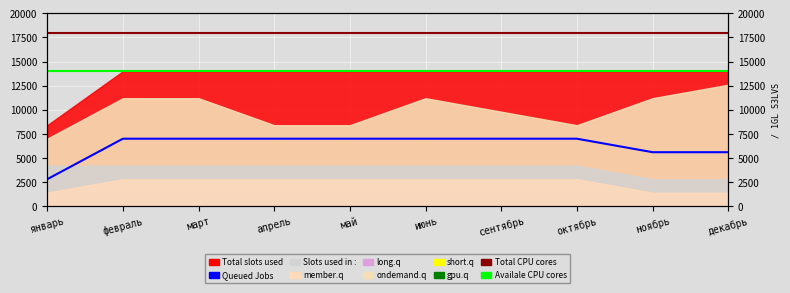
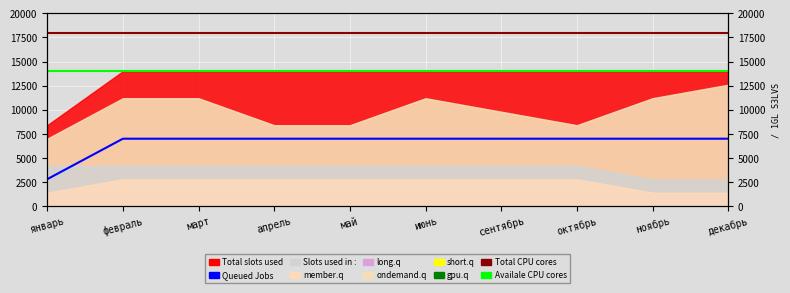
  {
    "Total CPU cores": {
      "январь": 18000,
      "февраль": 18000,
      "март": 18000,
      "апрель": 18000,
      "май": 18000,
      "июнь": 18000,
      "сентябрь": 18000,
      "октябрь": 18000,
      "ноябрь": 18000,
      "декабрь": 18000
    },
    "Total slots used": {
      "январь": 8000
    },
    "Availale CPU cores": {
      "январь": 14000
    },
    "Queued Jobs": {
      "январь": 3000,
      "февраль": 7000,
      "март": 7000,
      "апрель": 7000,
      "май": 7000,
      "июнь": 7000,
      "сентябрь": 7000,
      "октябрь": 7000,
-     "ноябрь": 6000,
-     "декабрь": 6000
+     "ноябрь": 7000,
+     "декабрь": 7000
    }
  }
